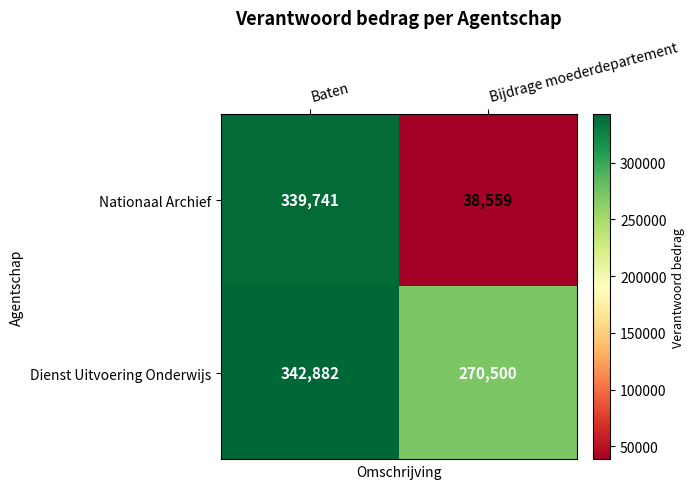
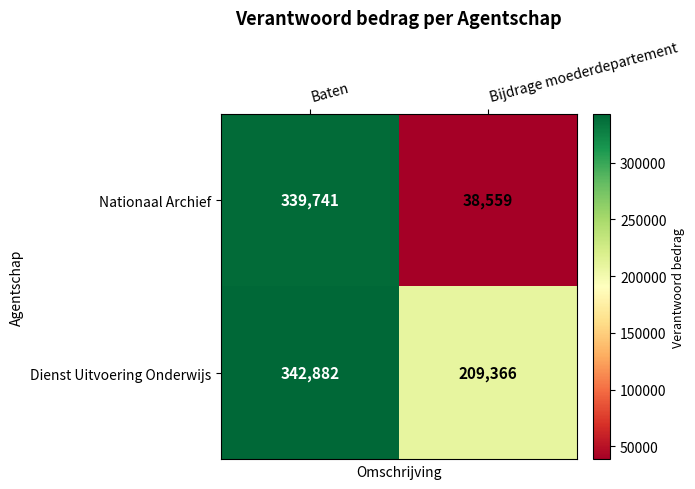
  {
    "Nationaal Archief": {
      "Baten": "339,741",
      "Bijdrage moederdepartement": "38,559"
    },
    "Dienst Uitvoering Onderwijs": {
      "Baten": "342,882",
-     "Bijdrage moederdepartement": "270,500"
+     "Bijdrage moederdepartement": "209,366"
    }
  }
